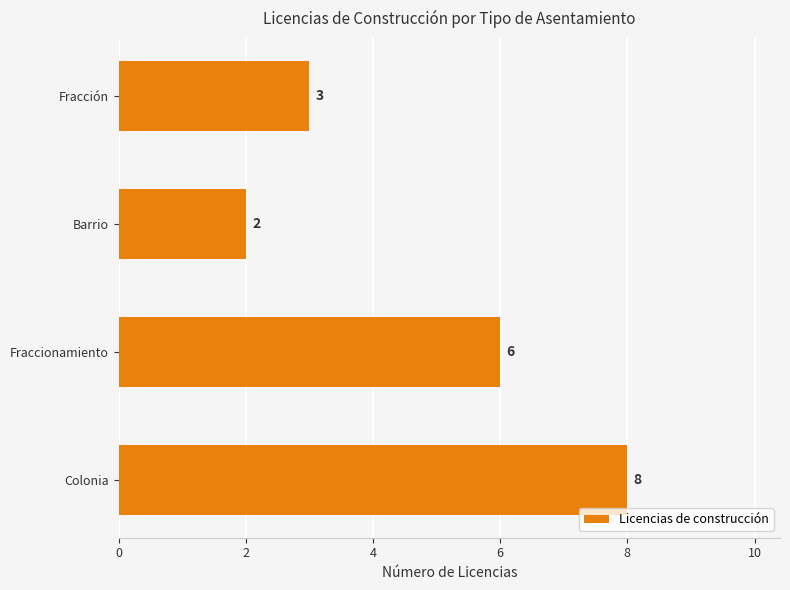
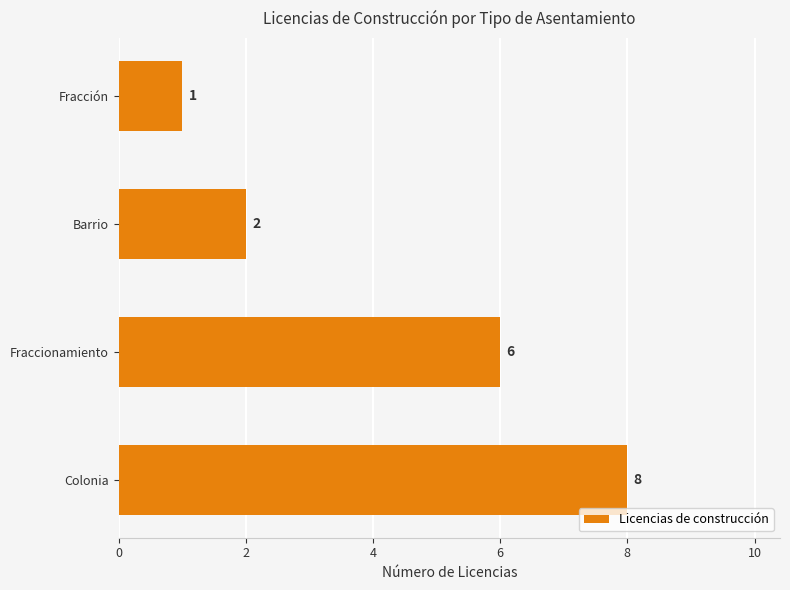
  {
-   "Fracción": 3,
+   "Fracción": 1,
    "Barrio": 2,
    "Fraccionamiento": 6,
    "Colonia": 8
  }
